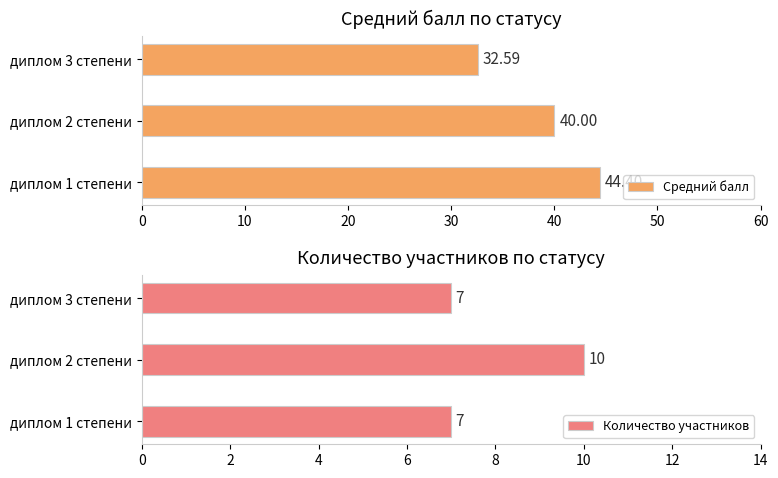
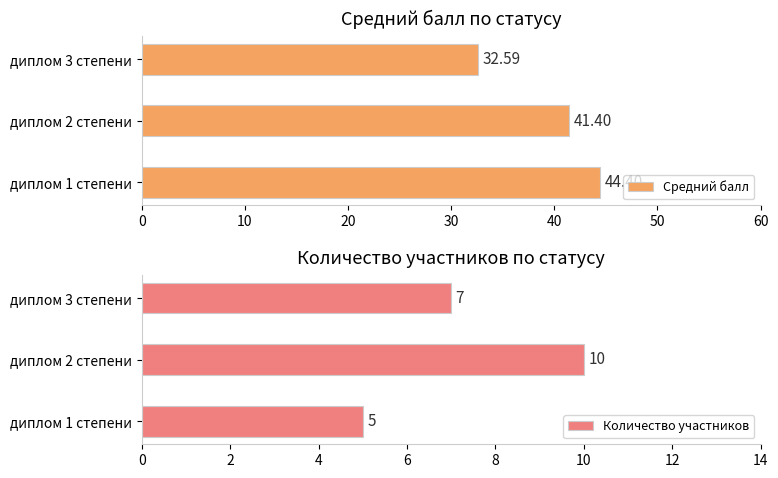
  {
    "Средний балл по статусу": {
      "диплом 3 степени": 32.59,
-     "диплом 2 степени": 40.00
+     "диплом 2 степени": 41.40
    },
    "Количество участников по статусу": {
      "диплом 3 степени": 7,
      "диплом 2 степени": 10,
-     "диплом 1 степени": 7
+     "диплом 1 степени": 5
    }
  }
